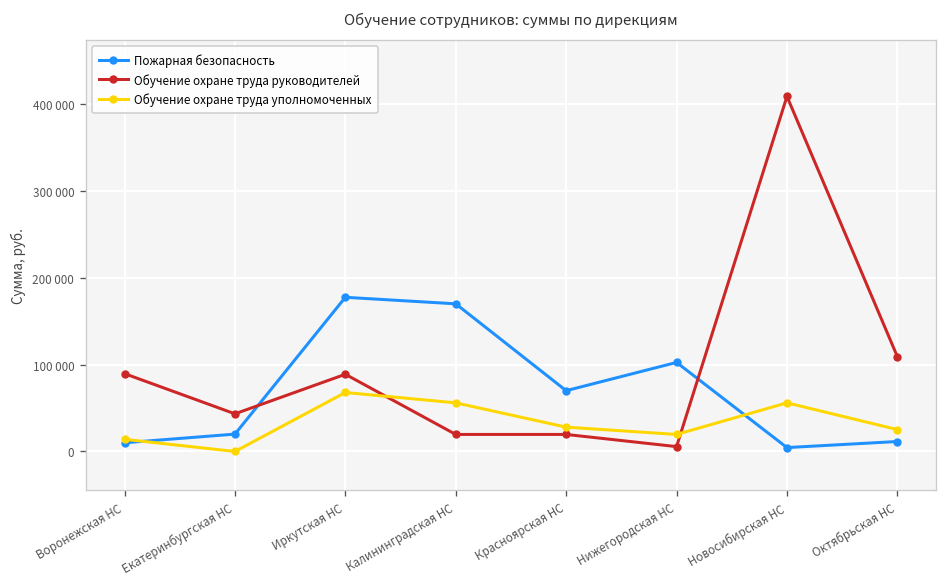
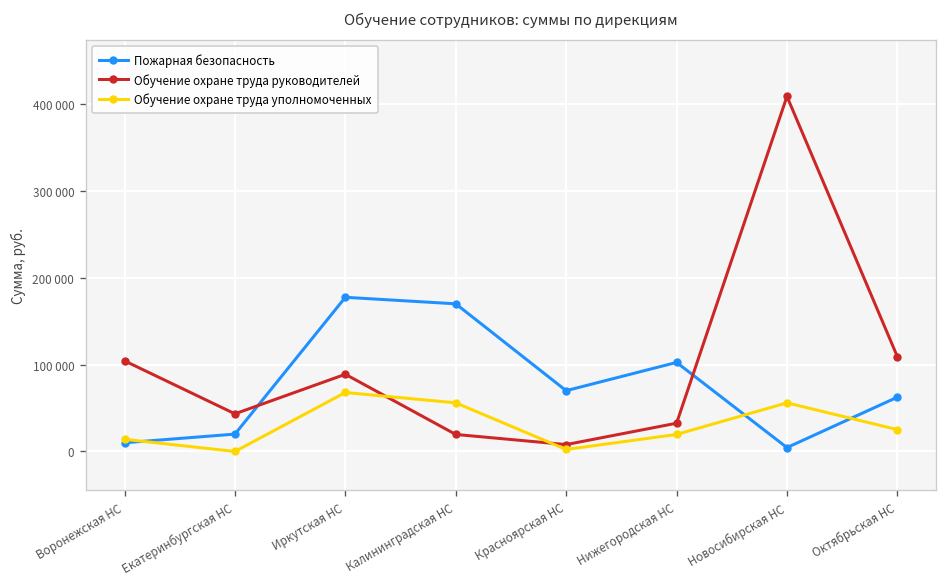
  {
    "Пожарная безопасность": {
      "Воронежская НС": 10000,
      "Екатеринбургская НС": 20000,
      "Иркутская НС": 180000,
      "Калининградская НС": 170000,
      "Красноярская НС": 70000,
      "Нижегородская НС": 100000,
      "Новосибирская НС": 0,
-     "Октябрьская НС": 10000
+     "Октябрьская НС": 60000
    },
    "Обучение охране труда руководителей": {
-     "Воронежская НС": 90000,
+     "Воронежская НС": 100000,
      "Екатеринбургская НС": 40000,
      "Иркутская НС": 90000,
      "Калининградская НС": 20000,
-     "Красноярская НС": 20000,
-     "Нижегородская НС": 10000,
+     "Красноярская НС": 10000,
+     "Нижегородская НС": 30000,
      "Новосибирская НС": 410000,
      "Октябрьская НС": 110000
    },
    "Обучение охране труда уполномоченных": {
      "Воронежская НС": 10000,
      "Екатеринбургская НС": 0,
      "Иркутская НС": 70000,
      "Калининградская НС": 60000,
-     "Красноярская НС": 30000,
+     "Красноярская НС": 0,
      "Нижегородская НС": 20000,
      "Новосибирская НС": 60000,
      "Октябрьская НС": 30000
    }
  }
